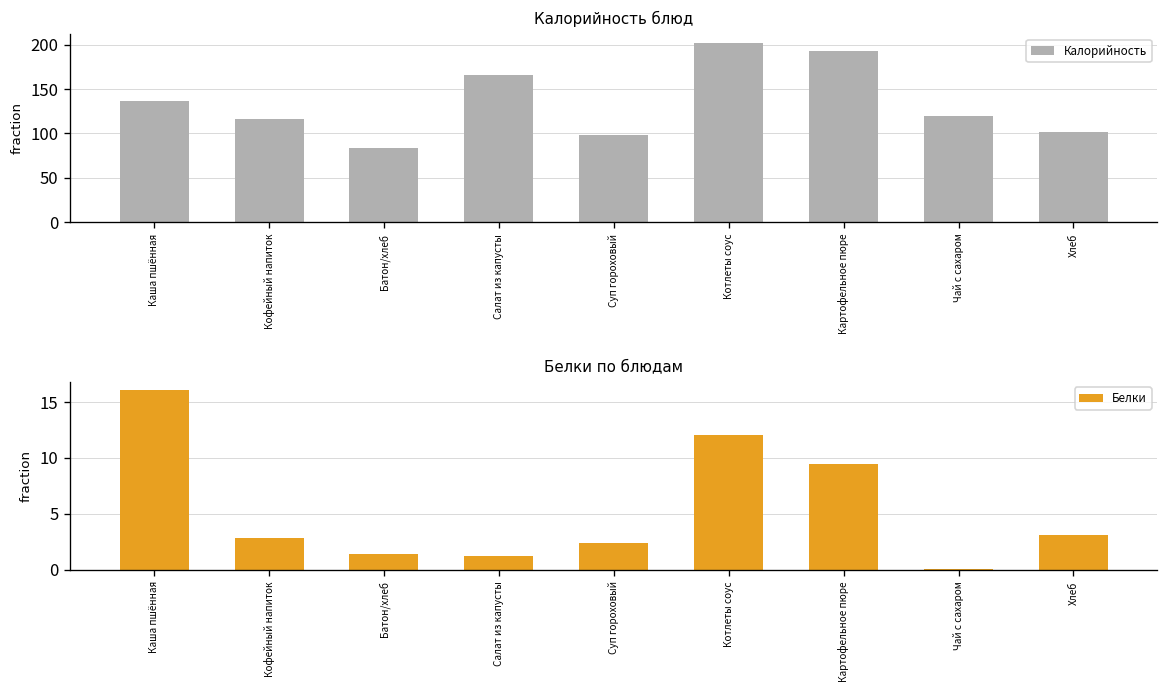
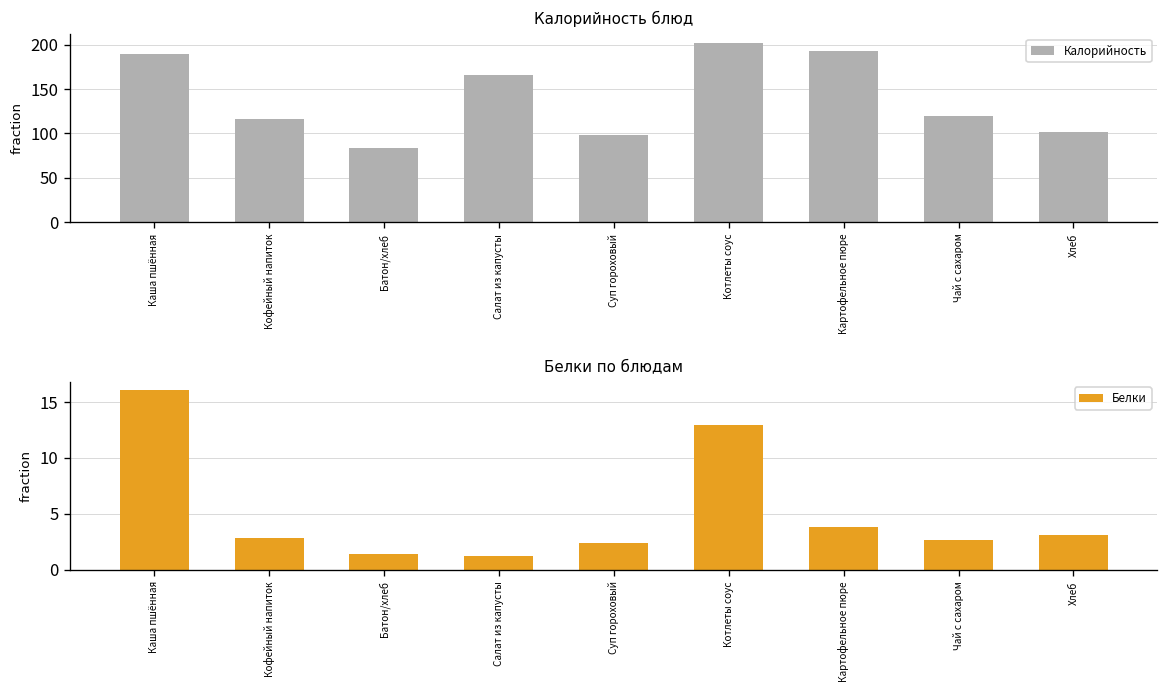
  {
    "Калорийность блюд": {
-     "Каша пшённая": 140,
+     "Каша пшённая": 190,
      "Кофейный напиток": 120,
      "Батон/хлеб": 80,
      "Салат из капусты": 170,
      "Суп гороховый": 100,
      "Котлеты соус": 200,
      "Картофельное пюре": 190,
      "Чай с сахаром": 120,
      "Хлеб": 100
    },
    "Белки по блюдам": {
      "Каша пшённая": 16,
      "Кофейный напиток": 3,
      "Батон/хлеб": 1,
      "Салат из капусты": 1,
      "Суп гороховый": 2,
-     "Котлеты соус": 12,
-     "Картофельное пюре": 9,
-     "Чай с сахаром": 0,
+     "Котлеты соус": 13,
+     "Картофельное пюре": 4,
+     "Чай с сахаром": 3,
      "Хлеб": 3
    }
  }
